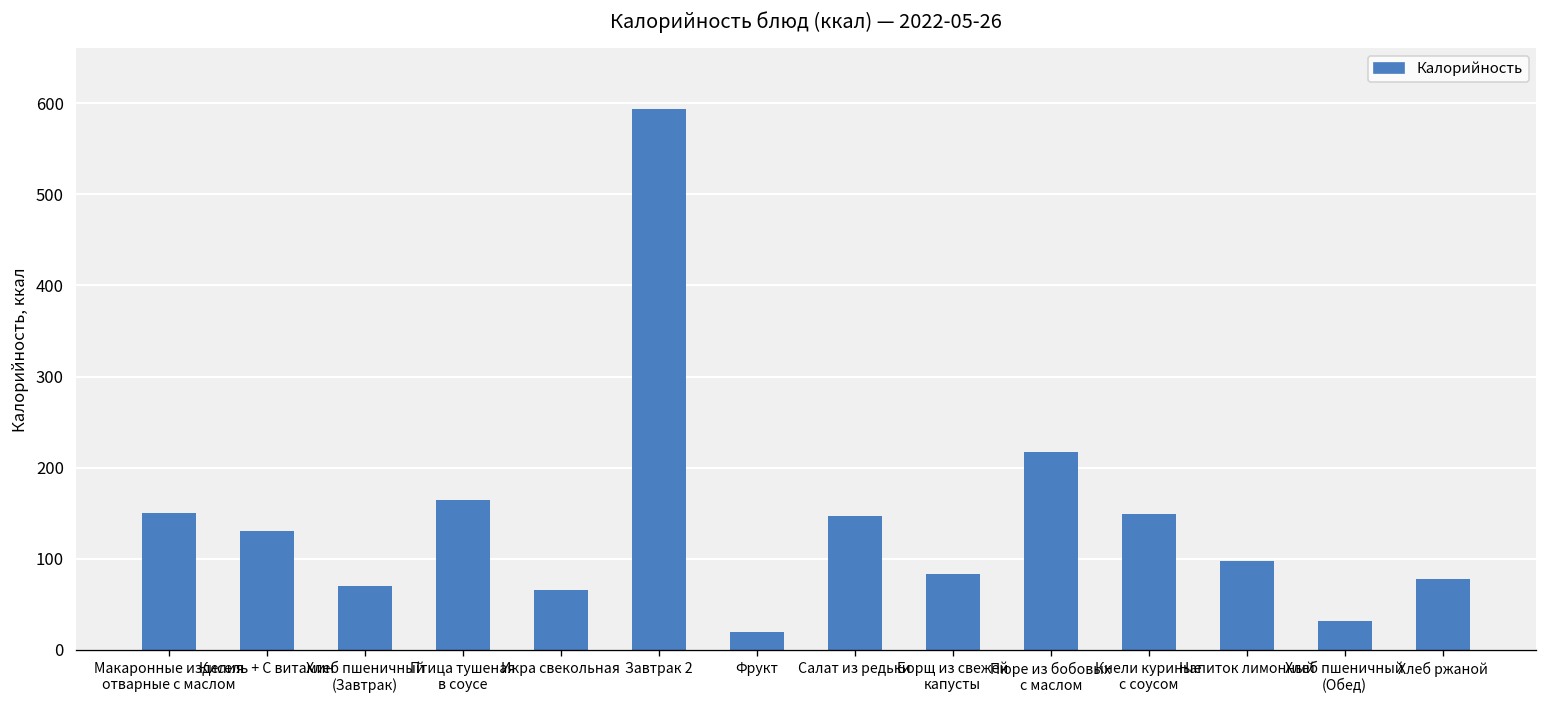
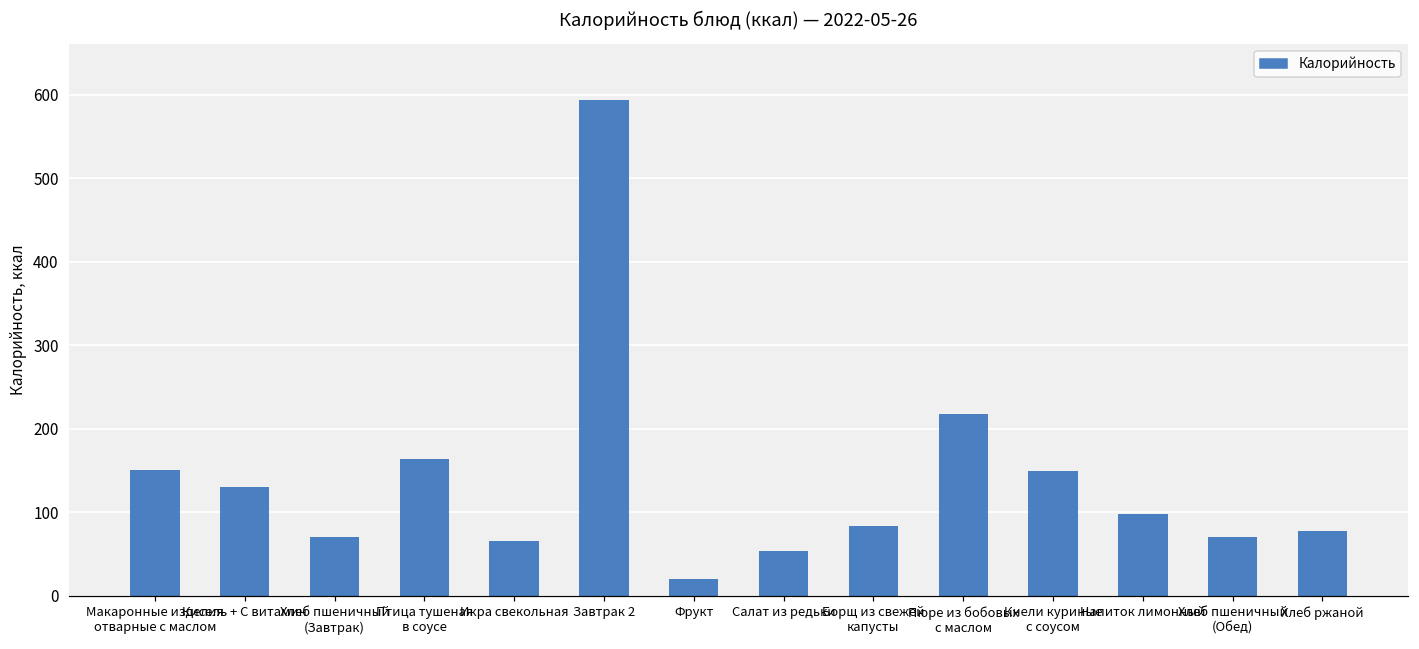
  {
    "Макаронные изделия отварные с маслом": 150,
    "Хлеб пшеничный (Завтрак)": 70,
    "Птица тушеная в соусе": 160,
    "Икра свекольная": 70,
    "Завтрак 2": 590,
    "Фрукт": 20,
-   "Салат из редьки": 150,
-   "Хлеб пшеничный (Обед)": 30,
+   "Салат из редьки": 50,
+   "Хлеб пшеничный (Обед)": 70,
    "Хлеб ржаной": 80
  }
